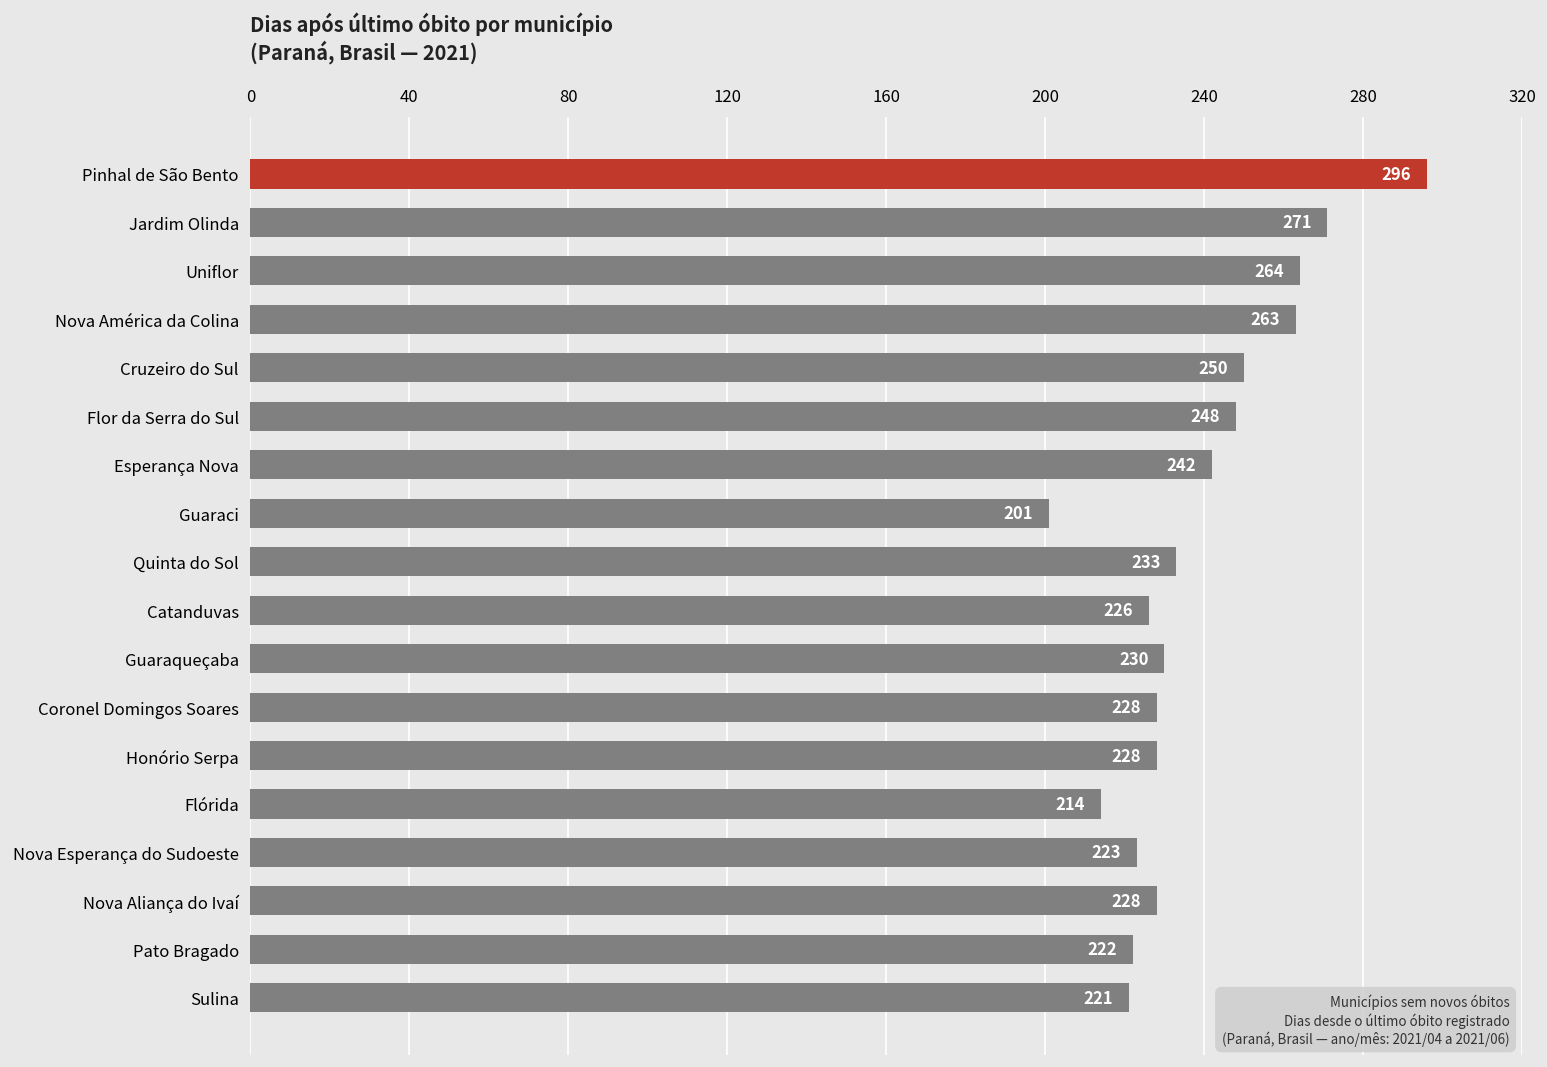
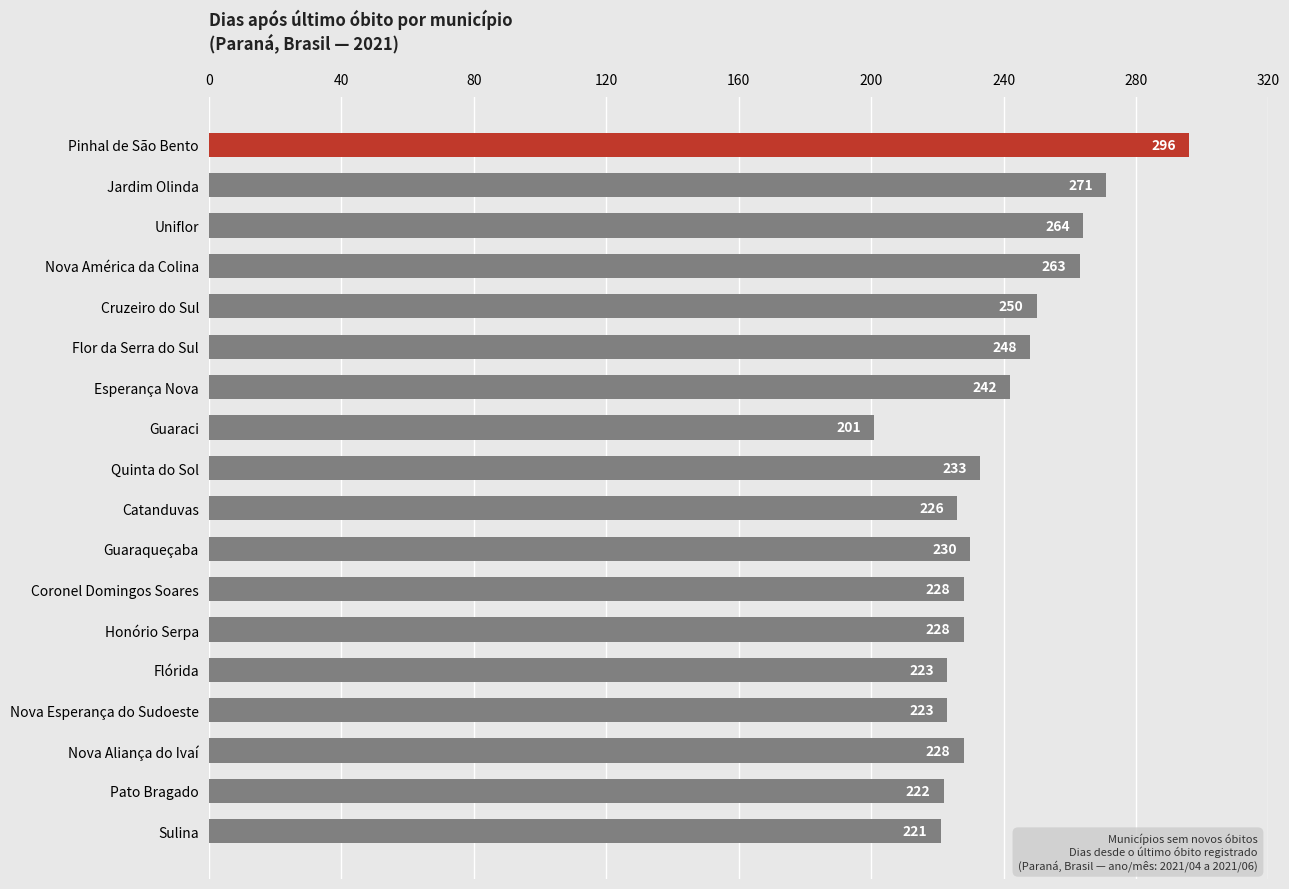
  {
    "Pinhal de São Bento": 296,
    "Jardim Olinda": 271,
    "Uniflor": 264,
    "Nova América da Colina": 263,
    "Cruzeiro do Sul": 250,
    "Flor da Serra do Sul": 248,
    "Esperança Nova": 242,
    "Guaraci": 201,
    "Quinta do Sol": 233,
    "Catanduvas": 226,
    "Guaraqueçaba": 230,
    "Coronel Domingos Soares": 228,
    "Honório Serpa": 228,
-   "Flórida": 214,
+   "Flórida": 223,
    "Nova Esperança do Sudoeste": 223,
    "Nova Aliança do Ivaí": 228,
    "Pato Bragado": 222,
    "Sulina": 221
  }
